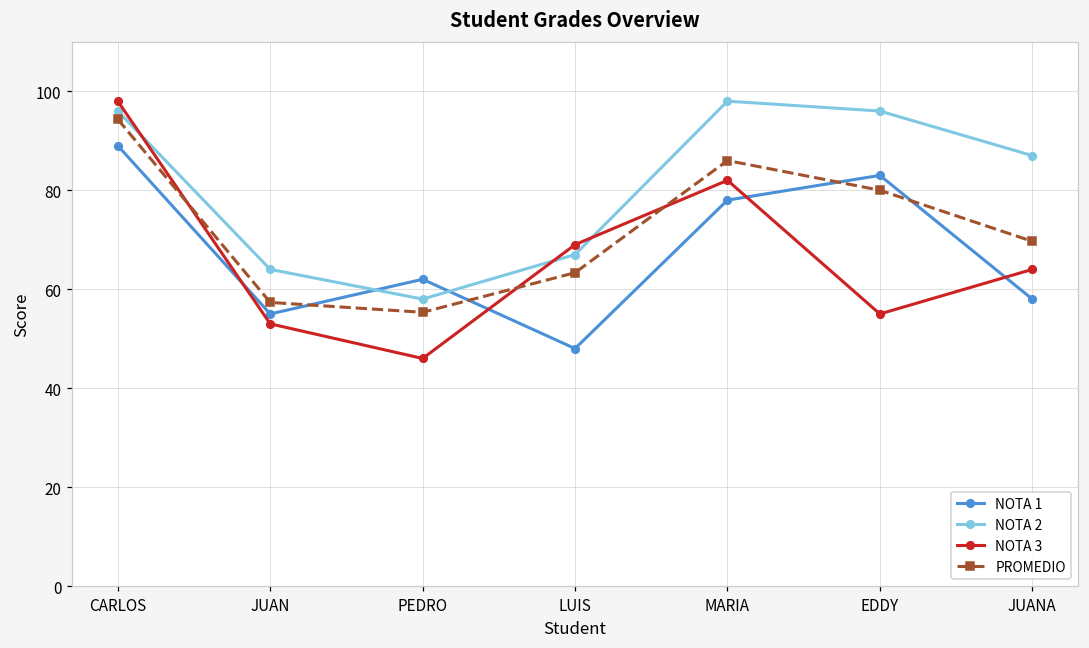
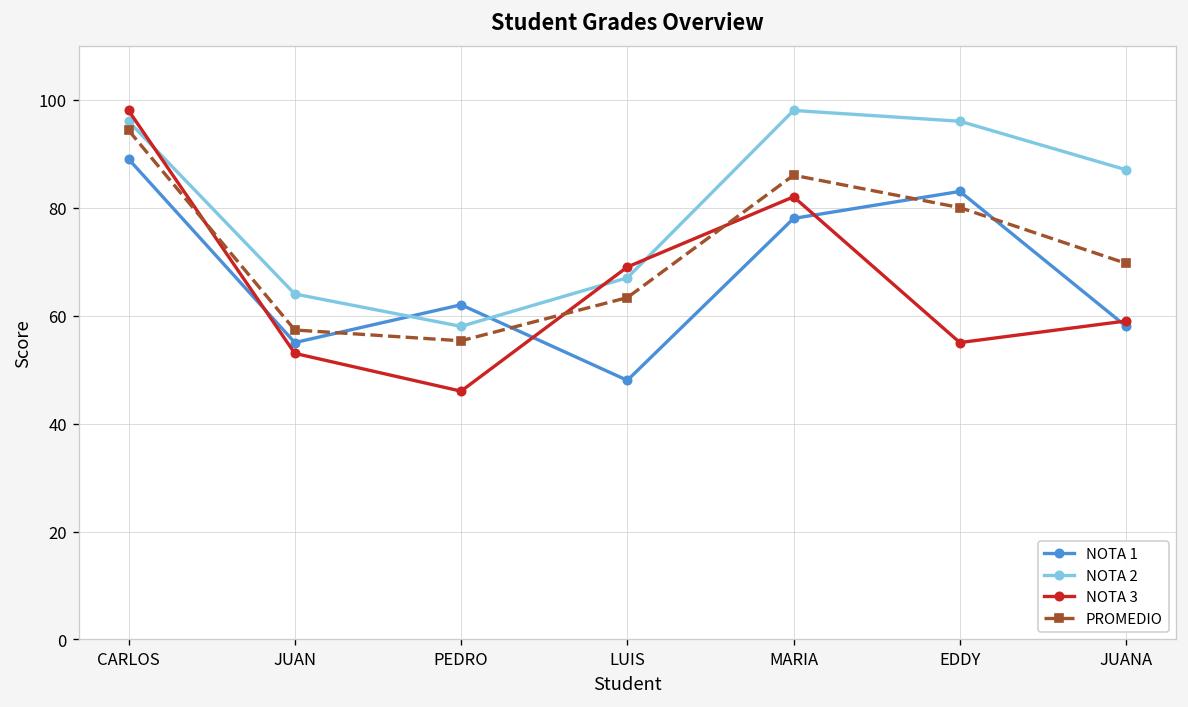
  {
    "NOTA 1": {
      "CARLOS": 89,
      "JUAN": 55,
      "PEDRO": 62,
      "LUIS": 48,
      "MARIA": 78,
      "EDDY": 83,
      "JUANA": 58
    },
    "NOTA 2": {
      "CARLOS": 96,
      "JUAN": 64,
      "PEDRO": 58,
      "LUIS": 67,
      "MARIA": 98,
      "EDDY": 96,
      "JUANA": 87
    },
    "NOTA 3": {
      "CARLOS": 98,
      "JUAN": 53,
      "PEDRO": 46,
      "LUIS": 69,
      "MARIA": 82,
      "EDDY": 55,
-     "JUANA": 64
+     "JUANA": 59
    },
    "PROMEDIO": {
      "CARLOS": 94,
      "JUAN": 57,
      "PEDRO": 55,
      "LUIS": 63,
      "MARIA": 86,
      "EDDY": 80,
      "JUANA": 70
    }
  }
